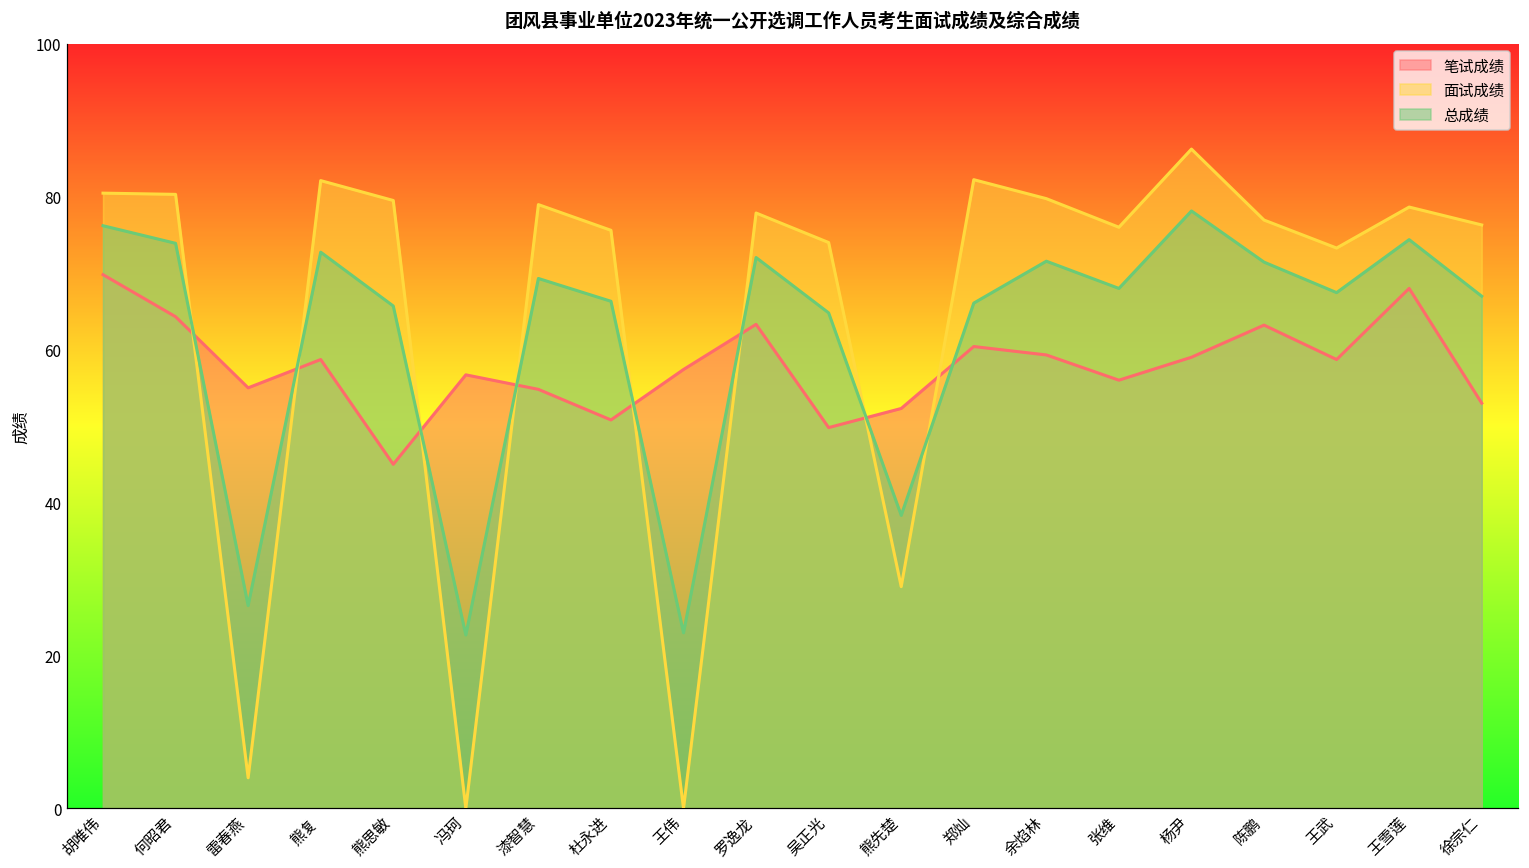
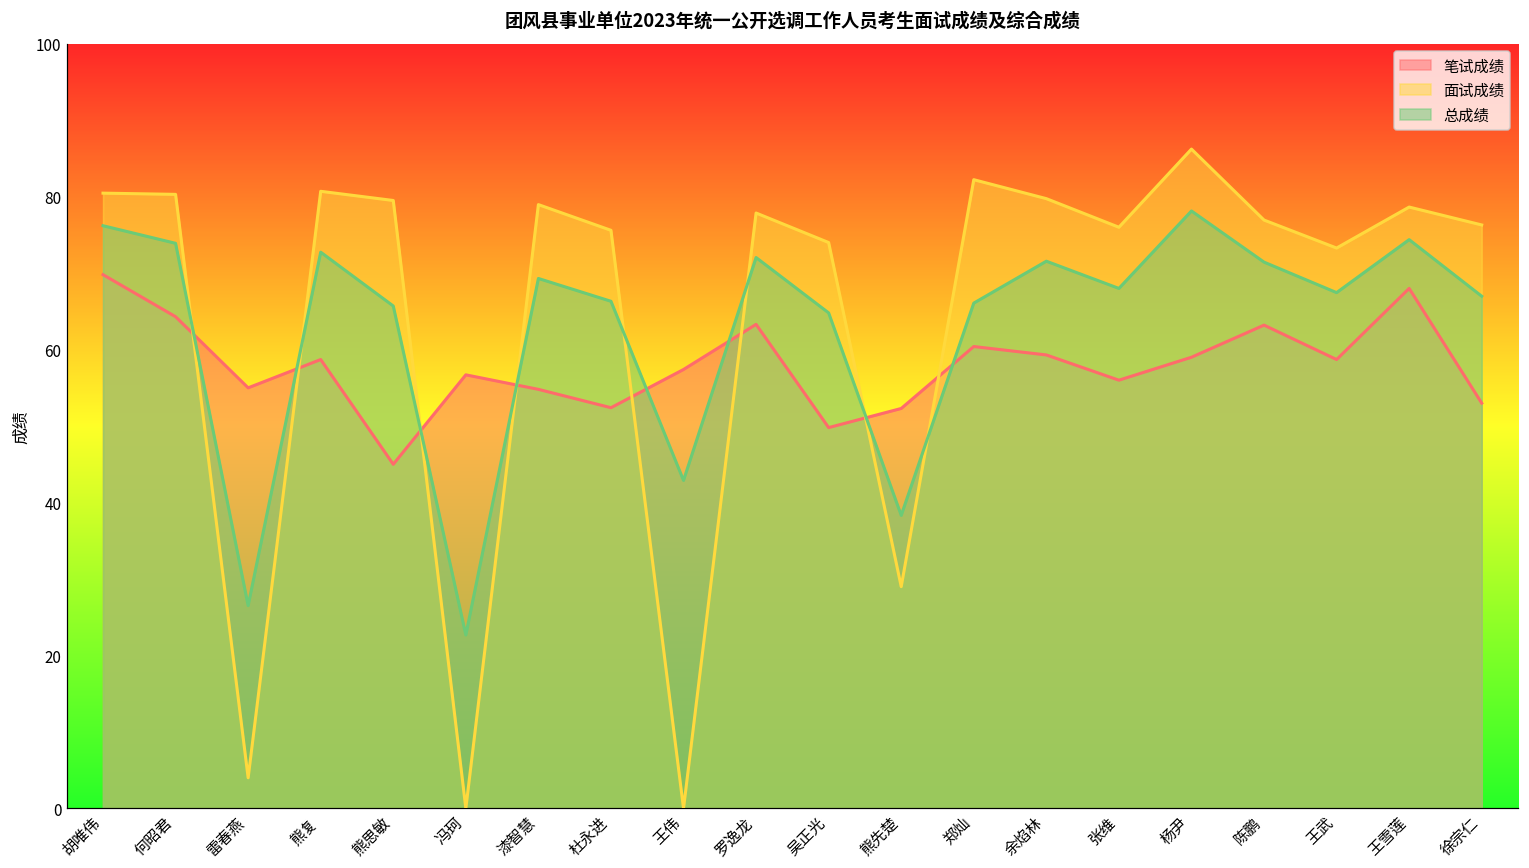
  {
    "笔试成绩": {
      "胡唯伟": 70,
      "何昭君": 64,
      "雷春燕": 55,
      "熊复": 59,
      "熊思敏": 45,
      "冯珂": 57,
      "漆智慧": 55,
-     "杜永进": 51,
+     "杜永进": 52,
      "王伟": 57,
      "罗逸龙": 63,
      "吴正光": 50,
      "熊先楚": 52,
      "郑灿": 60,
      "余焰林": 59,
      "张维": 56,
      "杨尹": 59,
      "陈鹏": 63,
      "王武": 59,
      "王雪莲": 68,
      "徐宗仁": 53
    },
    "面试成绩": {
      "胡唯伟": 80,
      "何昭君": 80,
      "雷春燕": 4,
-     "熊复": 82,
+     "熊复": 81,
      "熊思敏": 80,
      "冯珂": 0,
      "漆智慧": 79,
      "杜永进": 76,
      "王伟": 0,
      "罗逸龙": 78,
      "吴正光": 74,
      "熊先楚": 29,
      "郑灿": 82,
      "余焰林": 80,
      "张维": 76,
      "杨尹": 86,
      "陈鹏": 77,
      "王武": 73,
      "王雪莲": 79,
      "徐宗仁": 76
    },
    "总成绩": {
      "胡唯伟": 76,
      "何昭君": 74,
      "雷春燕": 27,
      "熊复": 73,
      "熊思敏": 66,
      "冯珂": 23,
      "漆智慧": 69,
      "杜永进": 66,
-     "王伟": 23,
+     "王伟": 43,
      "罗逸龙": 72,
      "吴正光": 65,
      "熊先楚": 38,
      "郑灿": 66,
      "余焰林": 72,
      "张维": 68,
      "杨尹": 78,
      "陈鹏": 71,
      "王武": 67,
      "王雪莲": 74,
      "徐宗仁": 67
    }
  }
